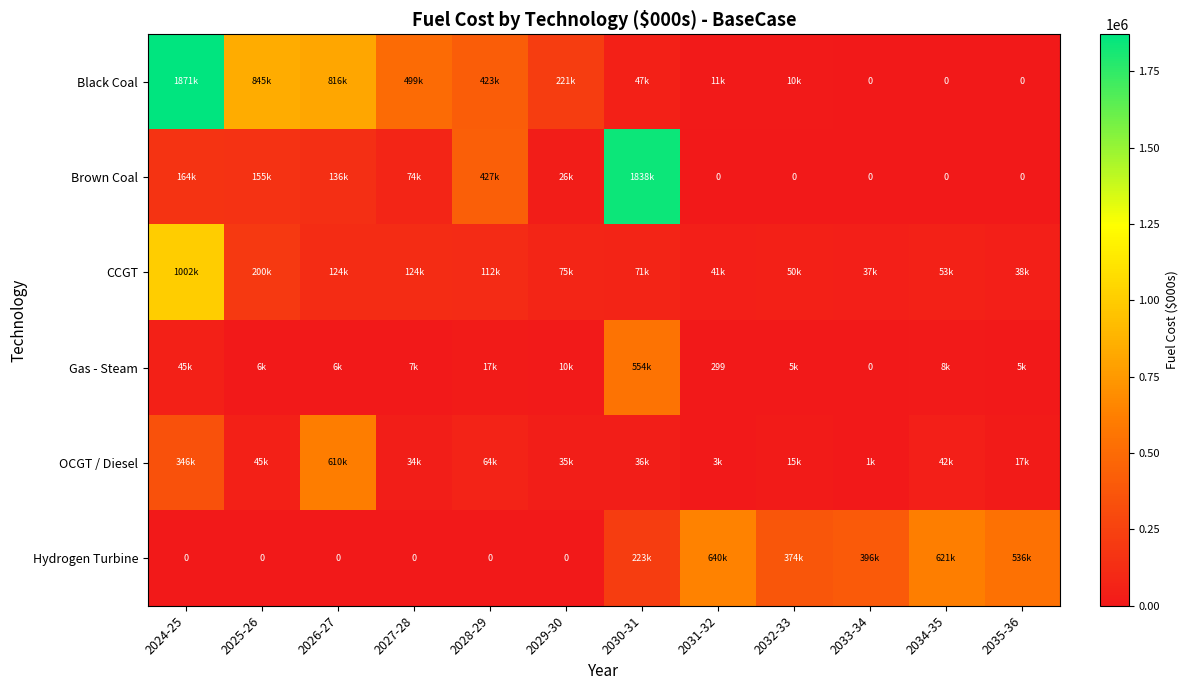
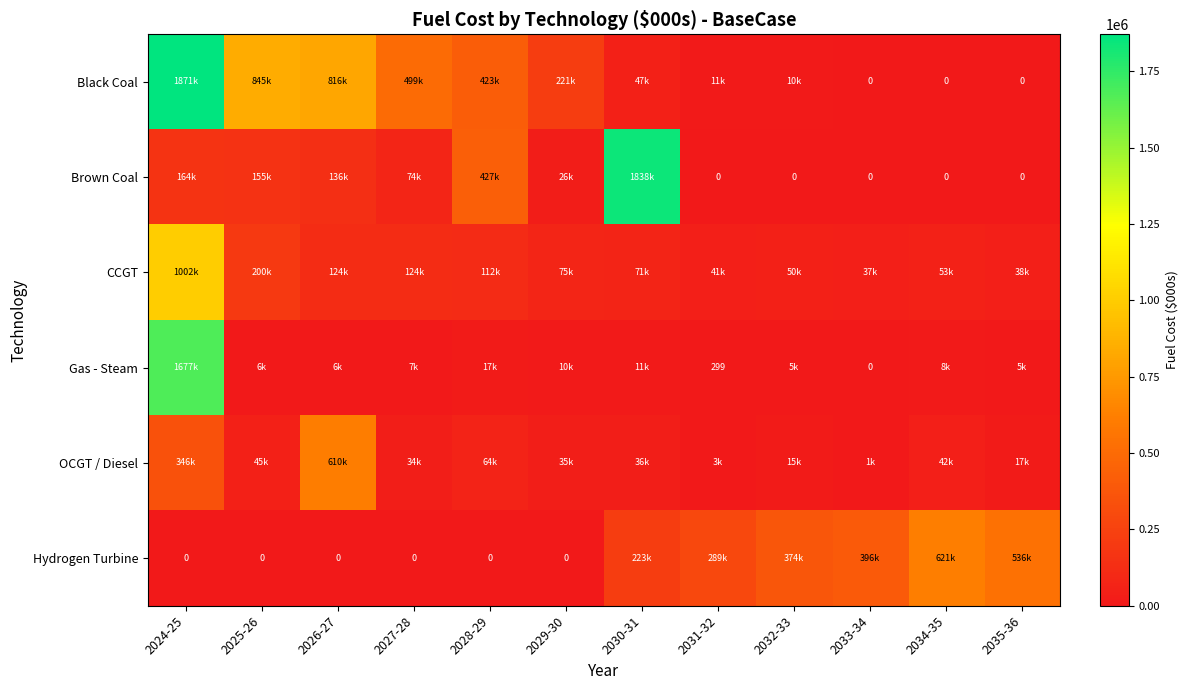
  {
    "Black Coal": {
      "2024-25": "1871k",
      "2025-26": "845k",
      "2026-27": "816k",
      "2027-28": "499k",
      "2028-29": "423k",
      "2029-30": "221k",
      "2030-31": "47k",
      "2031-32": "11k",
      "2032-33": "10k",
      "2033-34": "0",
      "2034-35": "0",
      "2035-36": "0"
    },
    "Brown Coal": {
      "2024-25": "164k",
      "2025-26": "155k",
      "2026-27": "136k",
      "2027-28": "74k",
      "2028-29": "427k",
      "2029-30": "26k",
      "2030-31": "1838k",
      "2031-32": "0",
      "2032-33": "0",
      "2033-34": "0",
      "2034-35": "0",
      "2035-36": "0"
    },
    "CCGT": {
      "2024-25": "1002k",
      "2025-26": "200k",
      "2026-27": "124k",
      "2027-28": "124k",
      "2028-29": "112k",
      "2029-30": "75k",
      "2030-31": "71k",
      "2031-32": "41k",
      "2032-33": "50k",
      "2033-34": "37k",
      "2034-35": "53k",
      "2035-36": "38k"
    },
    "Gas - Steam": {
-     "2024-25": "45k",
+     "2024-25": "1677k",
      "2025-26": "6k",
      "2026-27": "6k",
      "2027-28": "7k",
      "2028-29": "17k",
      "2029-30": "10k",
-     "2030-31": "554k",
+     "2030-31": "11k",
      "2031-32": "299",
      "2032-33": "5k",
      "2033-34": "0",
      "2034-35": "8k",
      "2035-36": "5k"
    },
    "OCGT / Diesel": {
      "2024-25": "346k",
      "2025-26": "45k",
      "2026-27": "610k",
      "2027-28": "34k",
      "2028-29": "64k",
      "2029-30": "35k",
      "2030-31": "36k",
      "2031-32": "3k",
      "2032-33": "15k",
      "2033-34": "1k",
      "2034-35": "42k",
      "2035-36": "17k"
    },
    "Hydrogen Turbine": {
      "2024-25": "0",
      "2025-26": "0",
      "2026-27": "0",
      "2027-28": "0",
      "2028-29": "0",
      "2029-30": "0",
      "2030-31": "223k",
-     "2031-32": "640k",
+     "2031-32": "289k",
      "2032-33": "374k",
      "2033-34": "396k",
      "2034-35": "621k",
      "2035-36": "536k"
    }
  }
